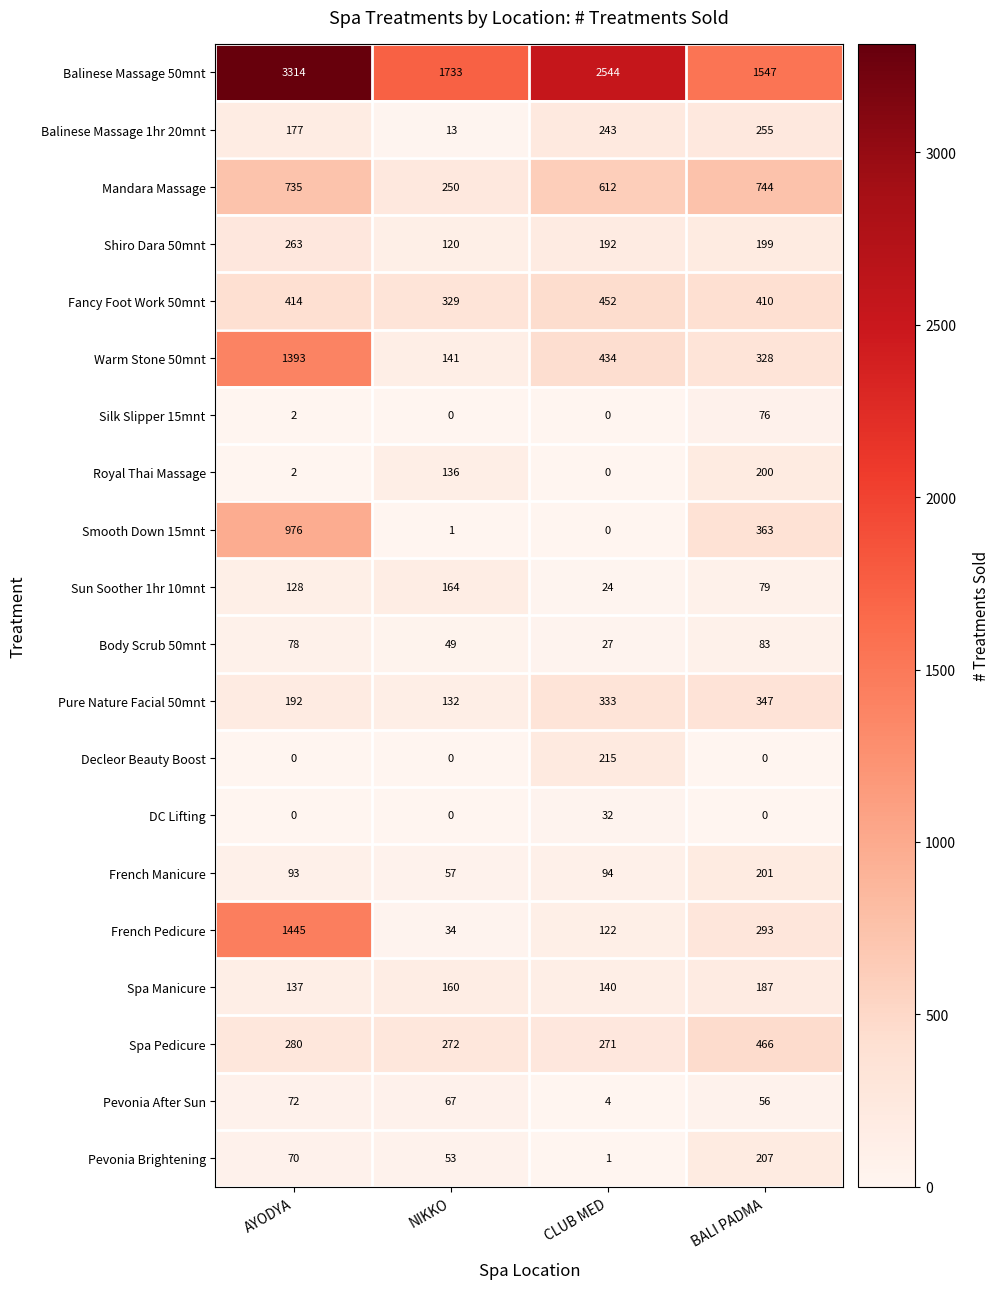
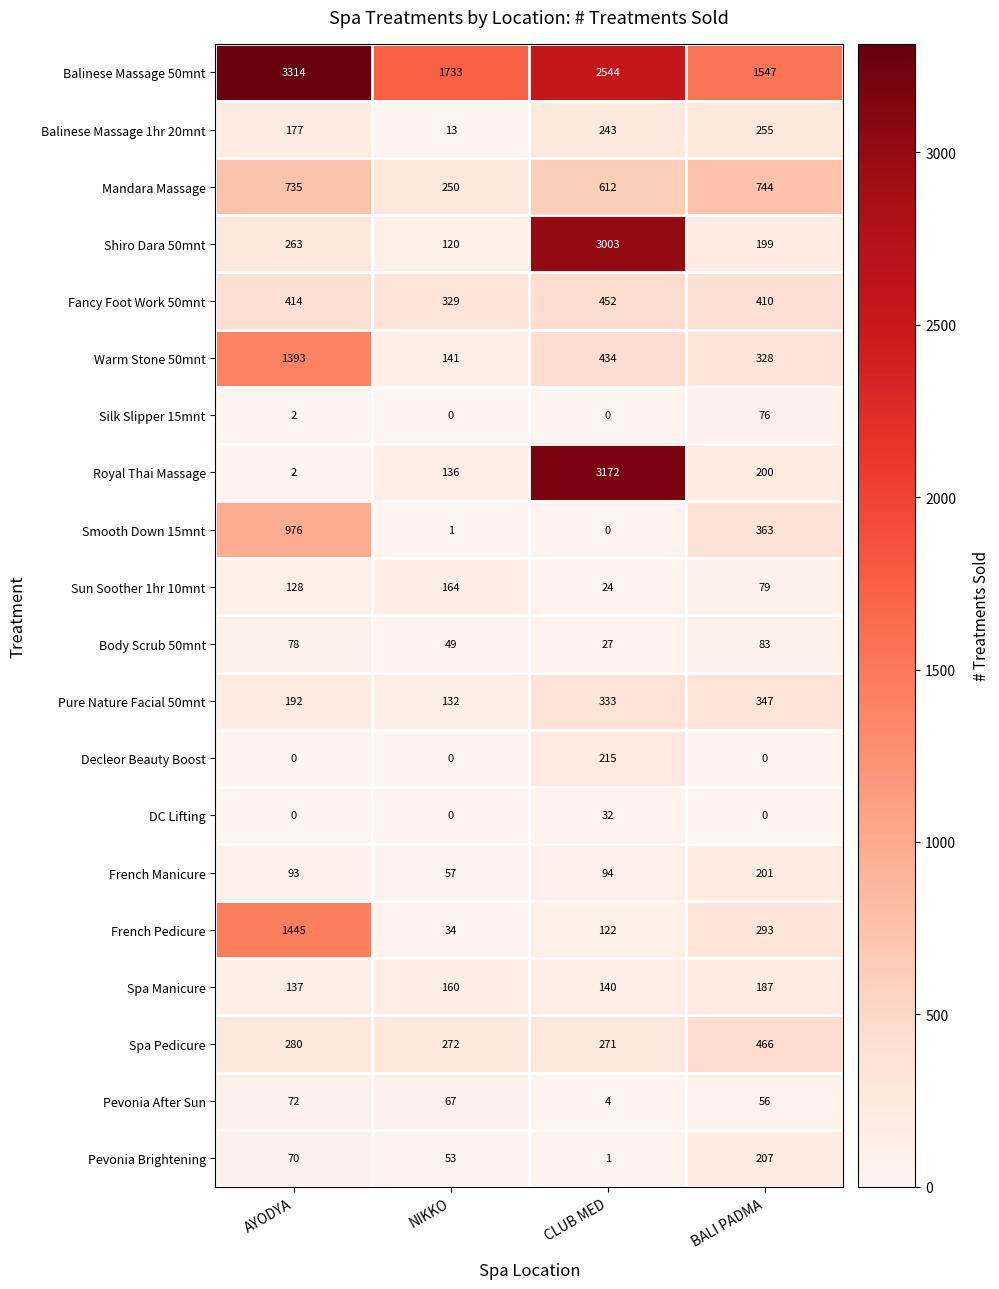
  {
    "Balinese Massage 50mnt": {
      "AYODYA": 3314,
      "NIKKO": 1733,
      "CLUB MED": 2544,
      "BALI PADMA": 1547
    },
    "Balinese Massage 1hr 20mnt": {
      "AYODYA": 177,
      "NIKKO": 13,
      "CLUB MED": 243,
      "BALI PADMA": 255
    },
    "Mandara Massage": {
      "AYODYA": 735,
      "NIKKO": 250,
      "CLUB MED": 612,
      "BALI PADMA": 744
    },
    "Shiro Dara 50mnt": {
      "AYODYA": 263,
      "NIKKO": 120,
-     "CLUB MED": 192,
+     "CLUB MED": 3003,
      "BALI PADMA": 199
    },
    "Fancy Foot Work 50mnt": {
      "AYODYA": 414,
      "NIKKO": 329,
      "CLUB MED": 452,
      "BALI PADMA": 410
    },
    "Warm Stone 50mnt": {
      "AYODYA": 1393,
      "NIKKO": 141,
      "CLUB MED": 434,
      "BALI PADMA": 328
    },
    "Silk Slipper 15mnt": {
      "AYODYA": 2,
      "NIKKO": 0,
      "CLUB MED": 0,
      "BALI PADMA": 76
    },
    "Royal Thai Massage": {
      "AYODYA": 2,
      "NIKKO": 136,
-     "CLUB MED": 0,
+     "CLUB MED": 3172,
      "BALI PADMA": 200
    },
    "Smooth Down 15mnt": {
      "AYODYA": 976,
      "NIKKO": 1,
      "CLUB MED": 0,
      "BALI PADMA": 363
    },
    "Sun Soother 1hr 10mnt": {
      "AYODYA": 128,
      "NIKKO": 164,
      "CLUB MED": 24,
      "BALI PADMA": 79
    },
    "Body Scrub 50mnt": {
      "AYODYA": 78,
      "NIKKO": 49,
      "CLUB MED": 27,
      "BALI PADMA": 83
    },
    "Pure Nature Facial 50mnt": {
      "AYODYA": 192,
      "NIKKO": 132,
      "CLUB MED": 333,
      "BALI PADMA": 347
    },
    "Decleor Beauty Boost": {
      "AYODYA": 0,
      "NIKKO": 0,
      "CLUB MED": 215,
      "BALI PADMA": 0
    },
    "DC Lifting": {
      "AYODYA": 0,
      "NIKKO": 0,
      "CLUB MED": 32,
      "BALI PADMA": 0
    },
    "French Manicure": {
      "AYODYA": 93,
      "NIKKO": 57,
      "CLUB MED": 94,
      "BALI PADMA": 201
    },
    "French Pedicure": {
      "AYODYA": 1445,
      "NIKKO": 34,
      "CLUB MED": 122,
      "BALI PADMA": 293
    },
    "Spa Manicure": {
      "AYODYA": 137,
      "NIKKO": 160,
      "CLUB MED": 140,
      "BALI PADMA": 187
    },
    "Spa Pedicure": {
      "AYODYA": 280,
      "NIKKO": 272,
      "CLUB MED": 271,
      "BALI PADMA": 466
    },
    "Pevonia After Sun": {
      "AYODYA": 72,
      "NIKKO": 67,
      "CLUB MED": 4,
      "BALI PADMA": 56
    },
    "Pevonia Brightening": {
      "AYODYA": 70,
      "NIKKO": 53,
      "CLUB MED": 1,
      "BALI PADMA": 207
    }
  }
